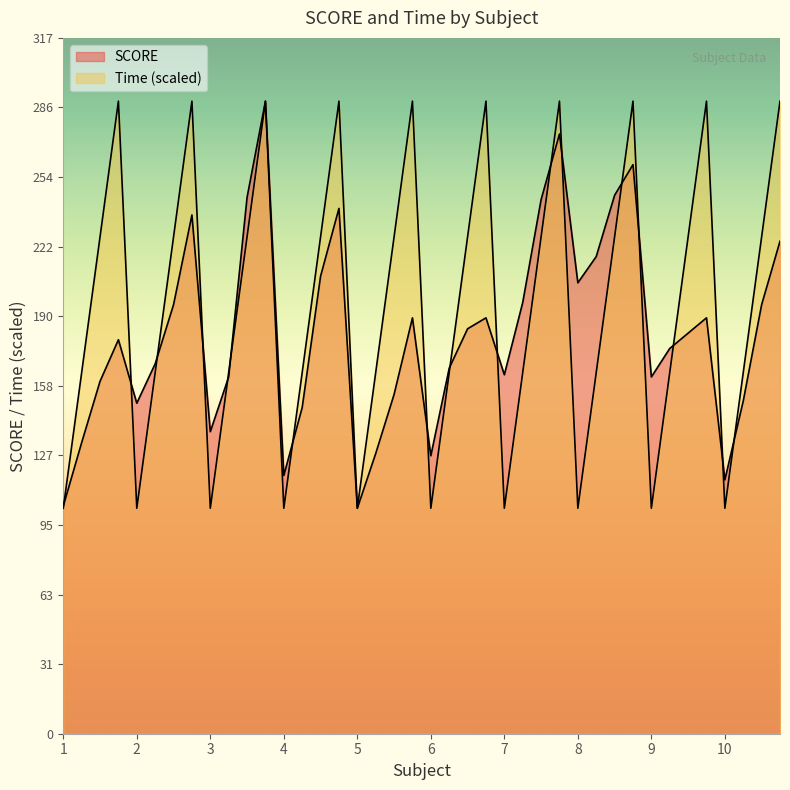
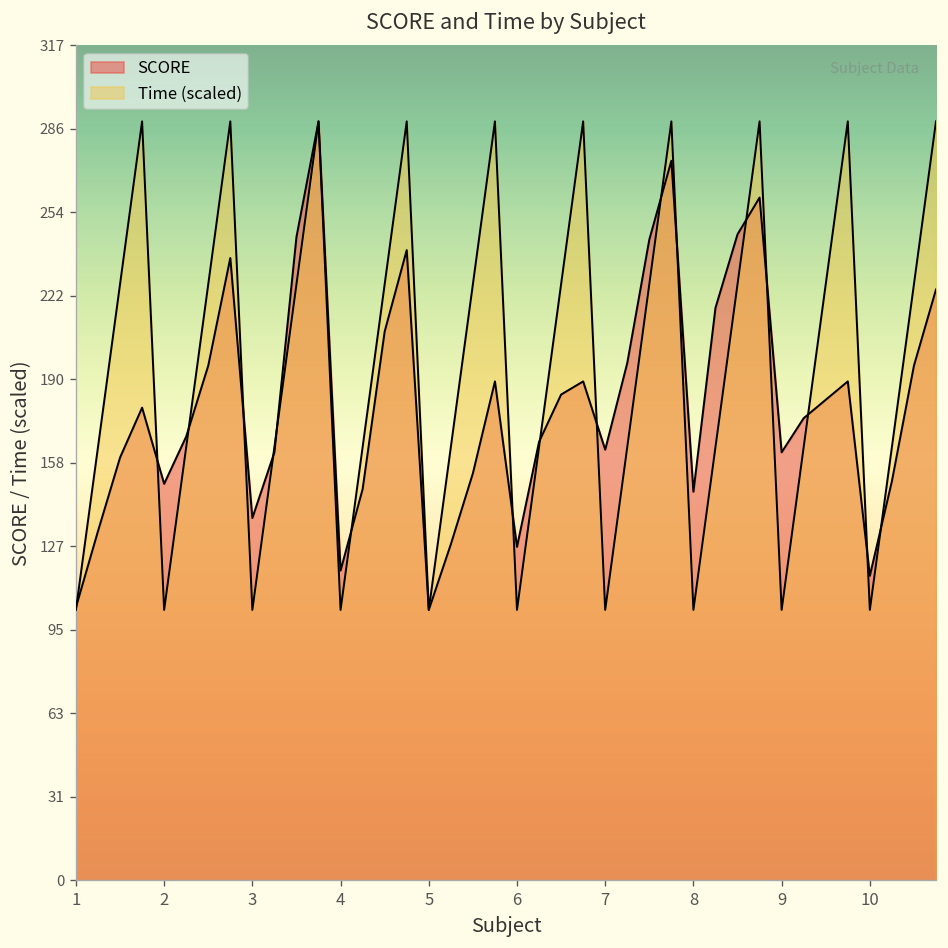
  {
    "SCORE": {
      "4": 118,
-     "8": 206
+     "8": 148
    },
    "Time (scaled)": {
      "4": 103,
      "8": 103
    }
  }
